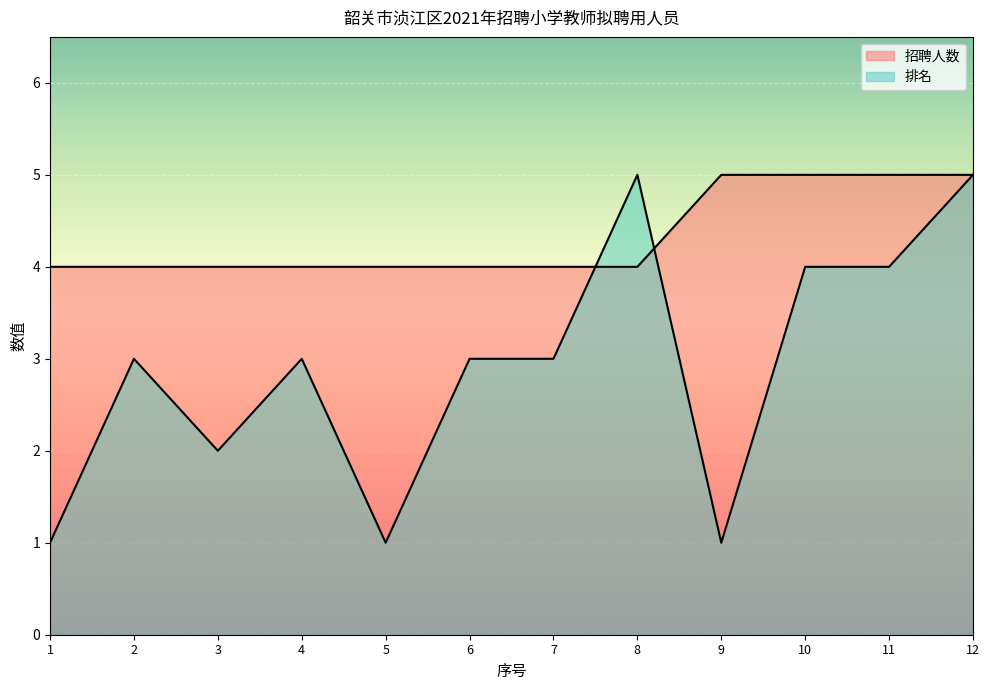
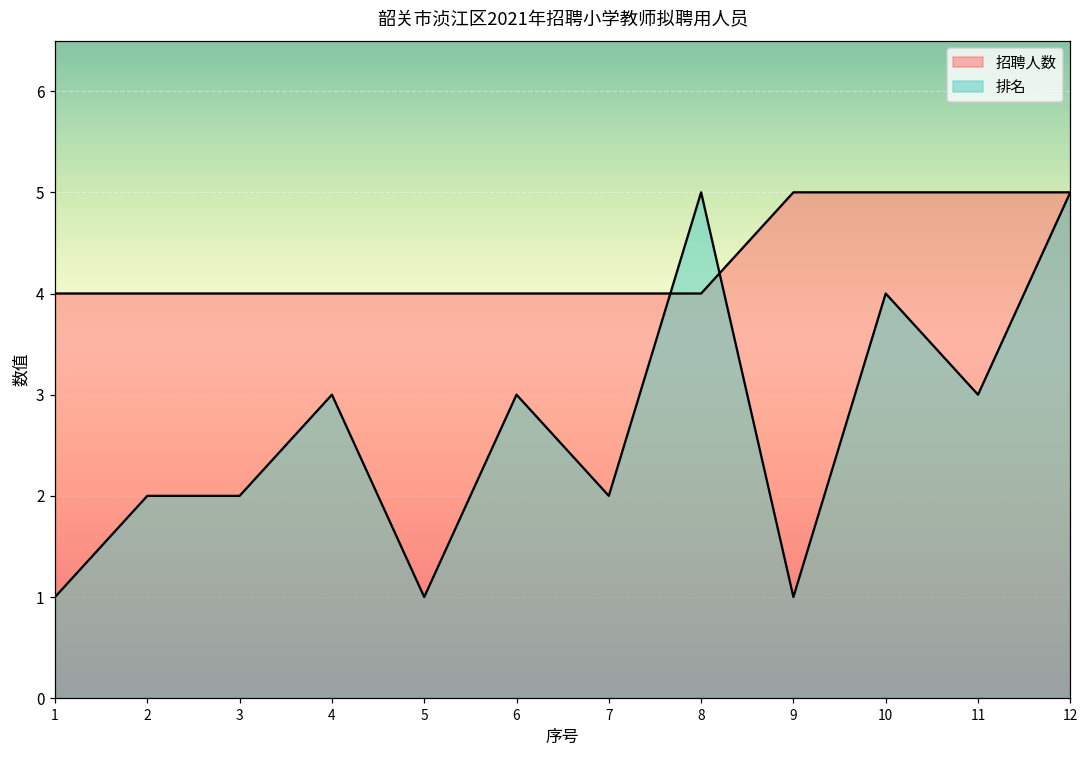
  {
    "招聘人数": {
      "1": 4,
      "2": 4,
      "3": 4,
      "4": 4,
      "5": 4,
      "6": 4,
      "7": 4,
      "8": 4,
      "9": 5,
      "10": 5,
      "11": 5
    },
    "排名": {
      "1": 1,
-     "2": 3,
+     "2": 2,
      "3": 2,
      "4": 3,
      "5": 1,
      "6": 3,
-     "7": 3,
+     "7": 2,
      "8": 5,
      "9": 1,
      "10": 4,
-     "11": 4
+     "11": 3
    }
  }
